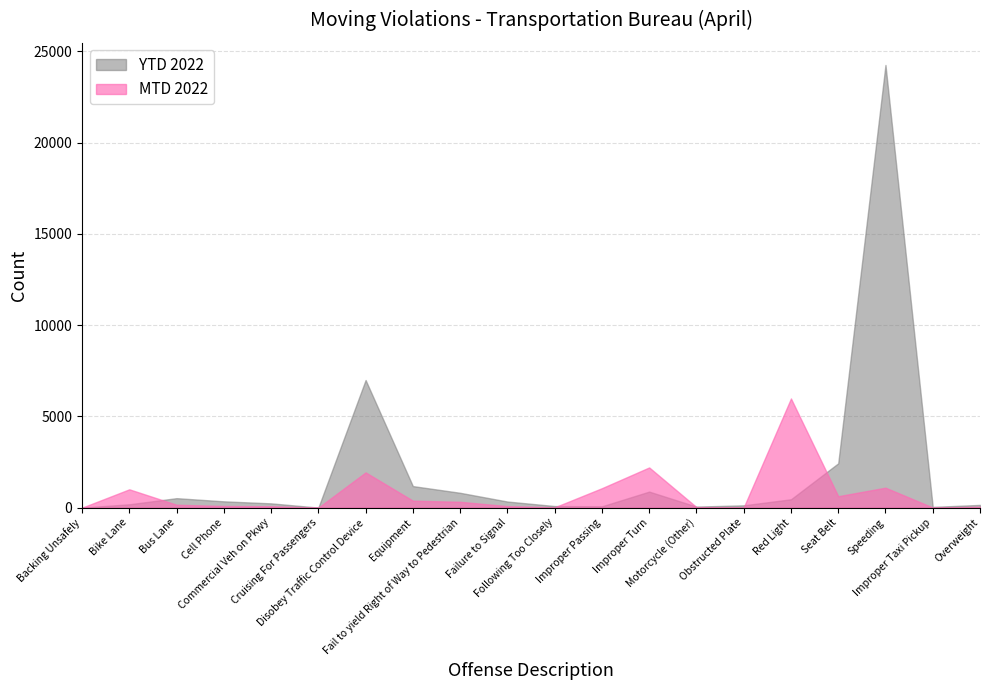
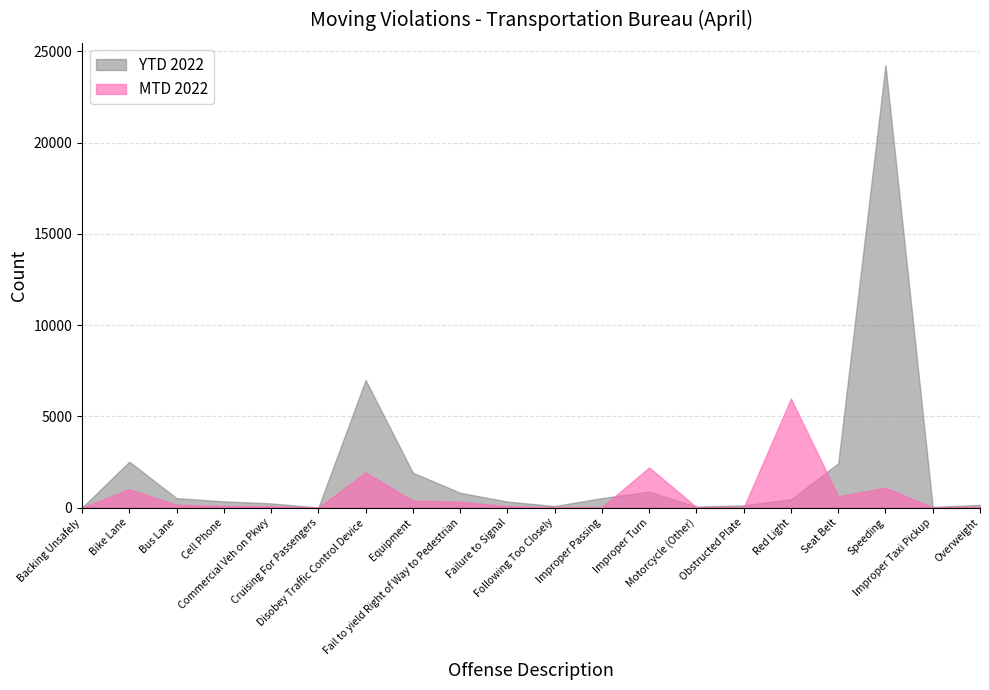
  {
    "YTD 2022": {
-     "Bike Lane": 200,
+     "Bike Lane": 2500,
      "Bus Lane": 500,
      "Cell Phone": 300,
      "Commercial Veh on Pkwy": 200,
      "Disobey Traffic Control Device": 7000,
-     "Equipment": 1200,
+     "Equipment": 1900,
      "Fail to yield Right of Way to Pedestrian": 800,
      "Failure to Signal": 300,
-     "Improper Passing": 100,
+     "Improper Passing": 500,
      "Improper Turn": 900,
      "Red Light": 500,
      "Seat Belt": 2400,
      "Speeding": 24300
    },
    "MTD 2022": {
      "Bike Lane": 1000,
      "Bus Lane": 200,
      "Disobey Traffic Control Device": 1900,
      "Equipment": 400,
      "Fail to yield Right of Way to Pedestrian": 300,
-     "Improper Passing": 1100,
+     "Improper Passing": 0,
      "Improper Turn": 2200,
      "Red Light": 6000,
      "Seat Belt": 600,
      "Speeding": 1100
    }
  }
